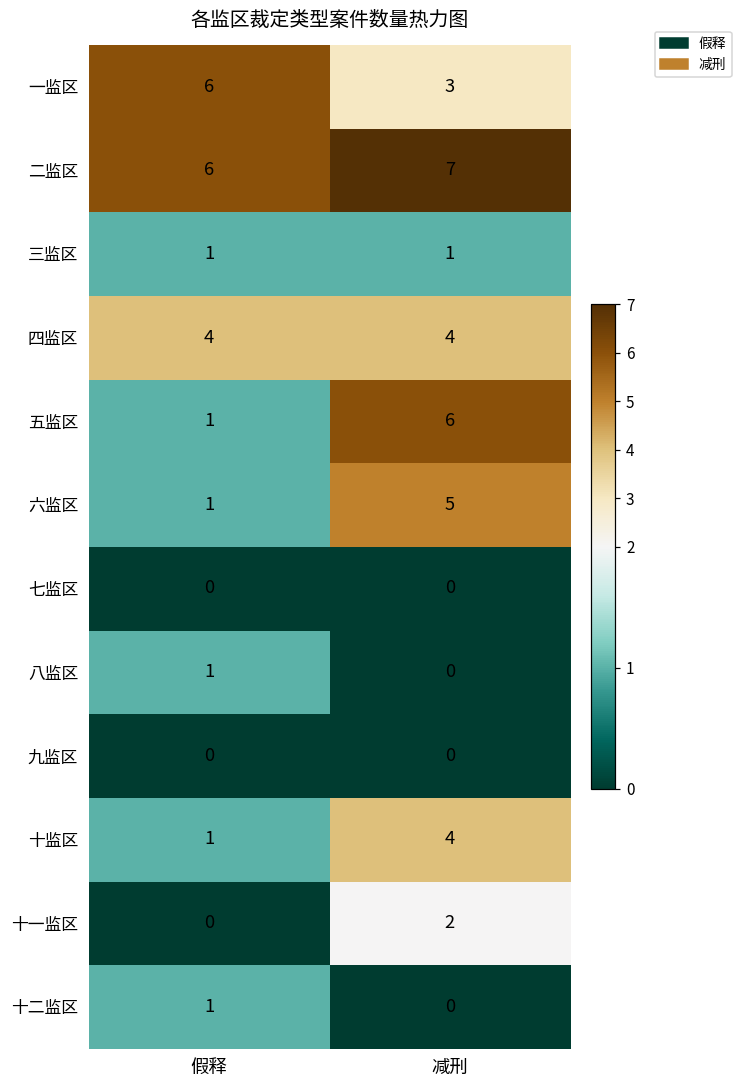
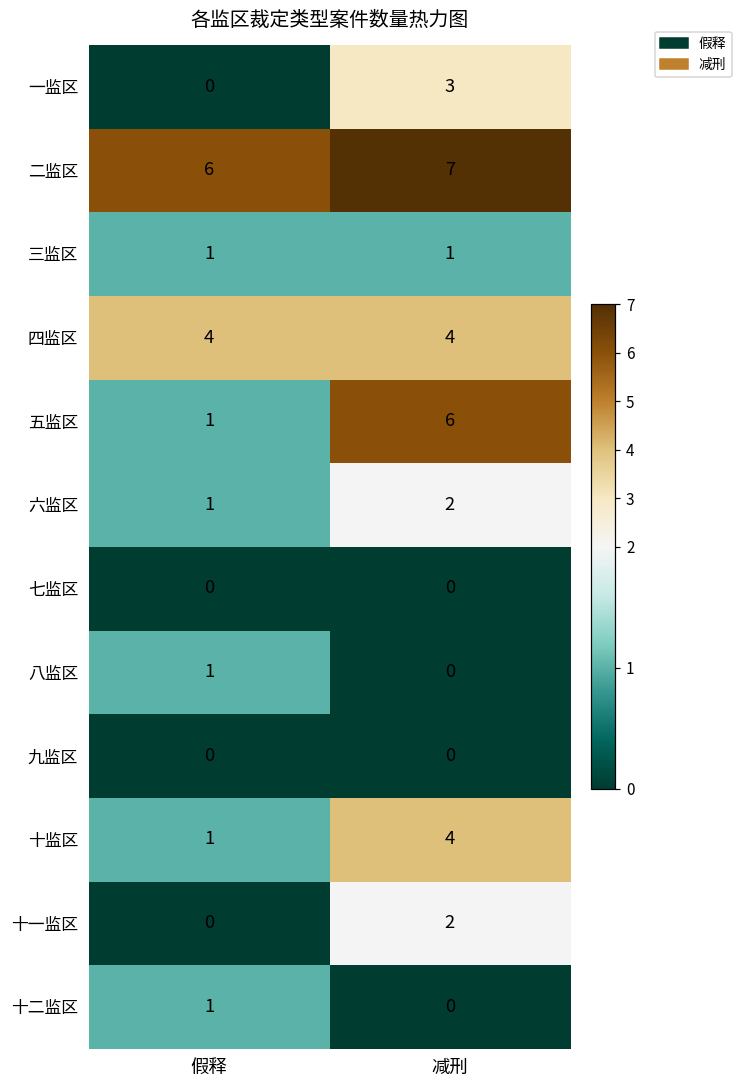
  {
    "一监区": {
-     "假释": 6,
+     "假释": 0,
      "减刑": 3
    },
    "二监区": {
      "假释": 6,
      "减刑": 7
    },
    "三监区": {
      "假释": 1,
      "减刑": 1
    },
    "四监区": {
      "假释": 4,
      "减刑": 4
    },
    "五监区": {
      "假释": 1,
      "减刑": 6
    },
    "六监区": {
      "假释": 1,
-     "减刑": 5
+     "减刑": 2
    },
    "七监区": {
      "假释": 0,
      "减刑": 0
    },
    "八监区": {
      "假释": 1,
      "减刑": 0
    },
    "九监区": {
      "假释": 0,
      "减刑": 0
    },
    "十监区": {
      "假释": 1,
      "减刑": 4
    },
    "十一监区": {
      "假释": 0,
      "减刑": 2
    },
    "十二监区": {
      "假释": 1,
      "减刑": 0
    }
  }
